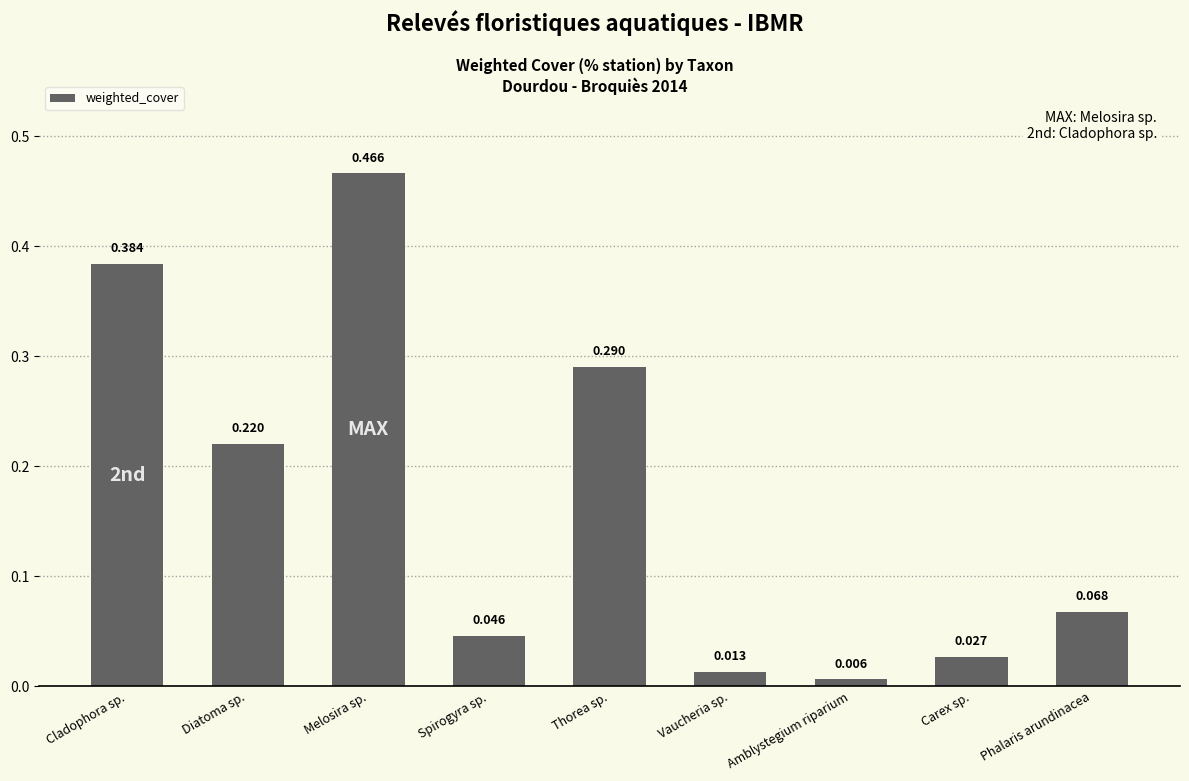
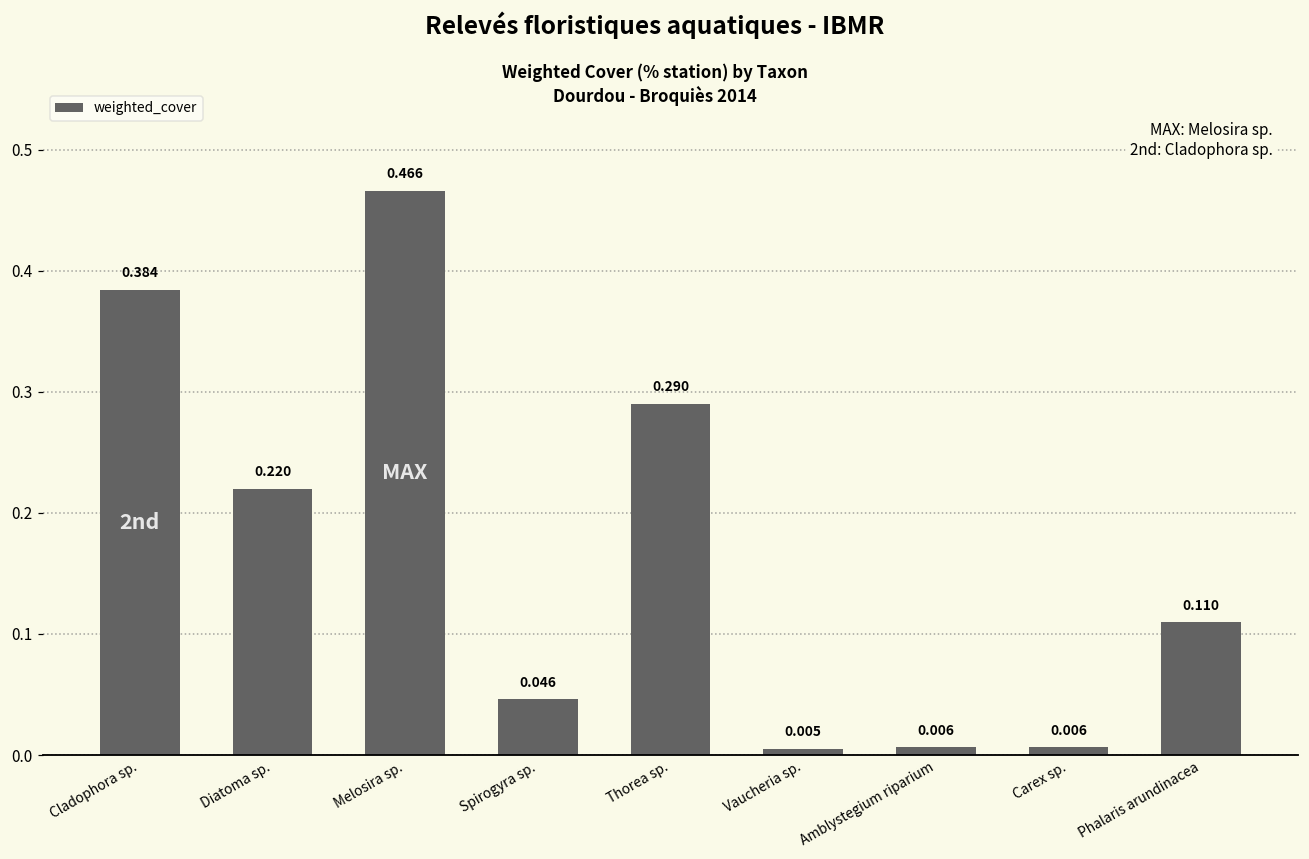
  {
    "Cladophora sp.": 0.384,
    "Diatoma sp.": 0.220,
    "Melosira sp.": 0.466,
    "Spirogyra sp.": 0.046,
    "Thorea sp.": 0.290,
-   "Vaucheria sp.": 0.013,
+   "Vaucheria sp.": 0.005,
    "Amblystegium riparium": 0.006,
-   "Carex sp.": 0.027,
-   "Phalaris arundinacea": 0.068
+   "Carex sp.": 0.006,
+   "Phalaris arundinacea": 0.110
  }
